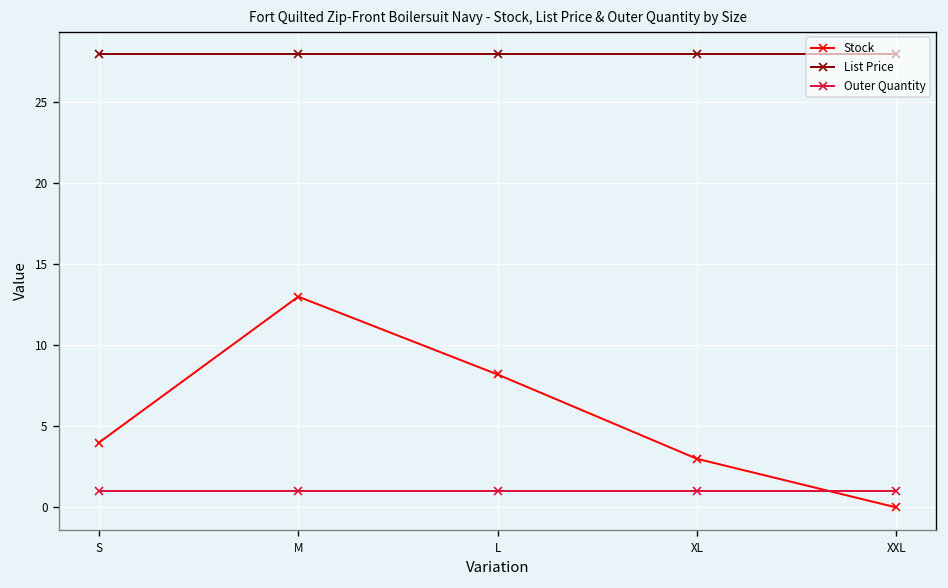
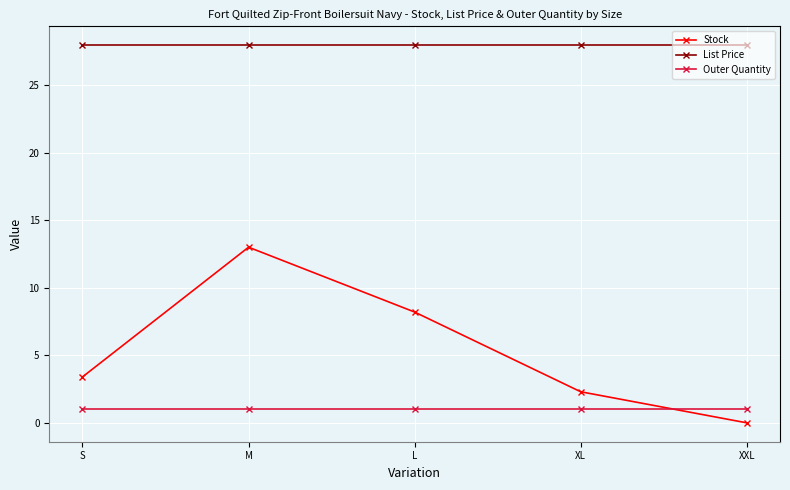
  {
    "Stock": {
-     "S": 4.0,
+     "S": 3.4,
      "M": 13.0,
      "L": 8.2,
-     "XL": 3.0,
+     "XL": 2.3,
      "XXL": 0.0
    },
    "List Price": {
      "S": 28.0,
      "M": 28.0,
      "L": 28.0,
      "XL": 28.0
    },
    "Outer Quantity": {
      "S": 1.0,
      "M": 1.0,
      "L": 1.0,
      "XL": 1.0,
      "XXL": 1.0
    }
  }
